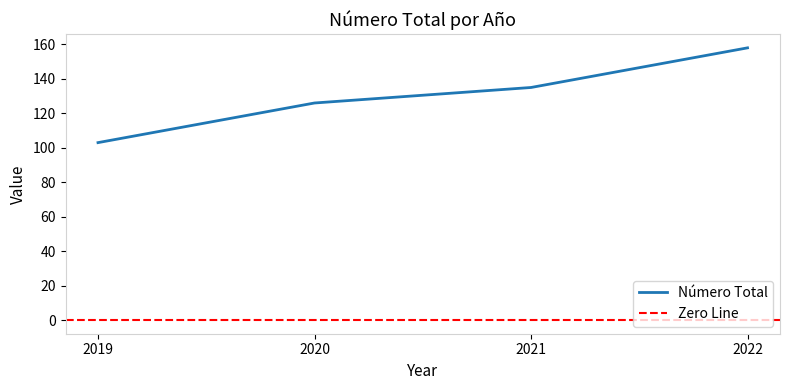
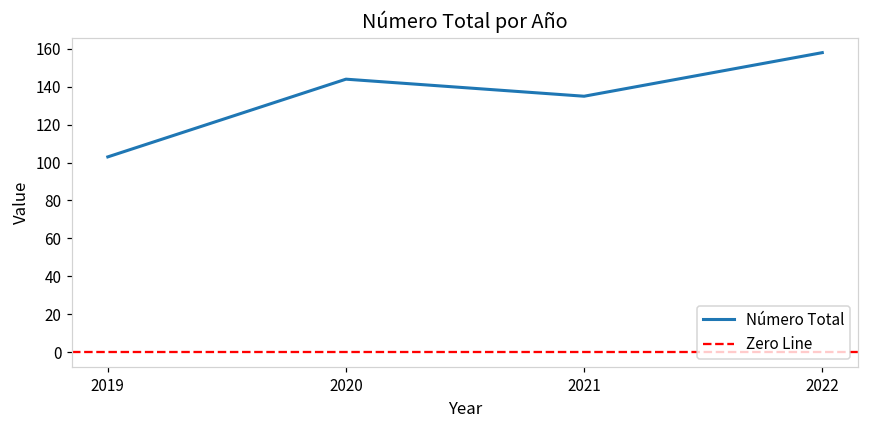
  {
    "2019": 103,
-   "2020": 126,
+   "2020": 144,
    "2021": 135,
    "2022": 158
  }
